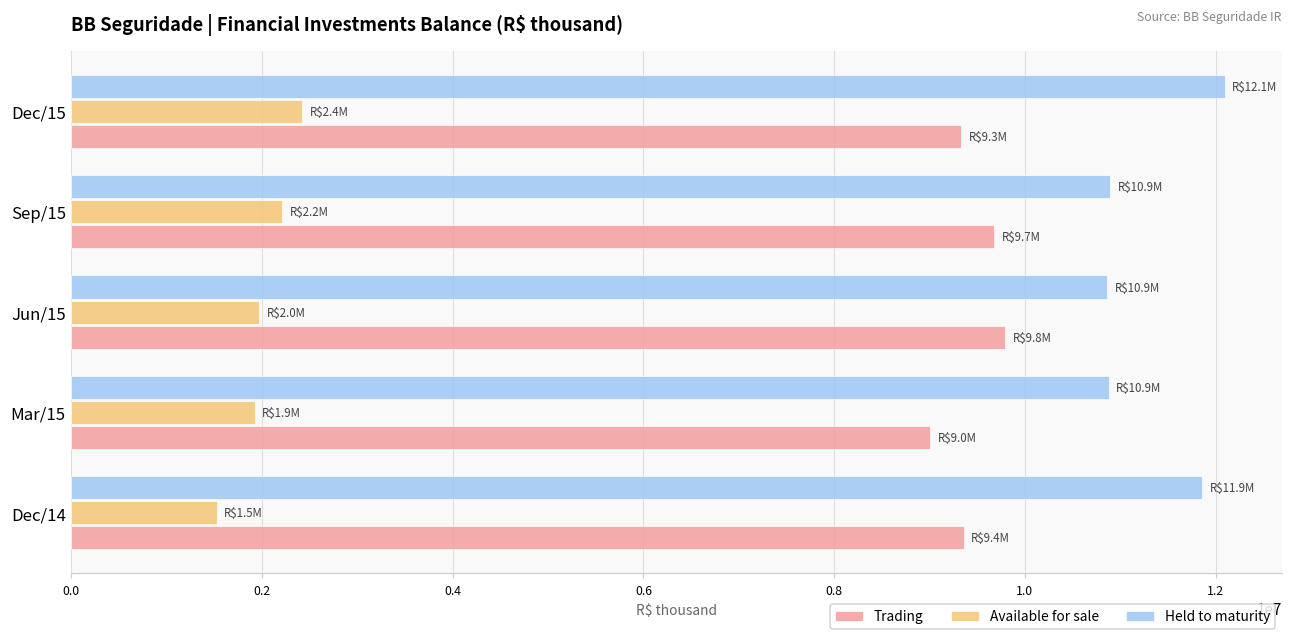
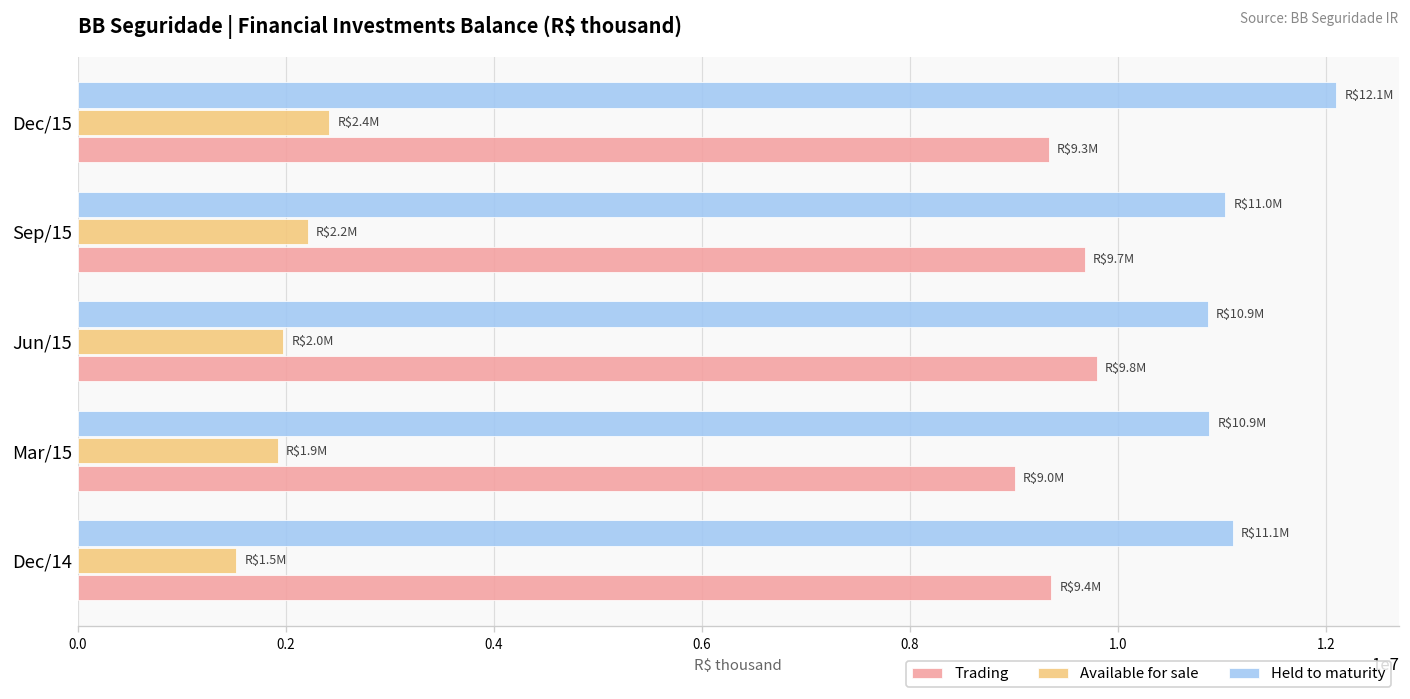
  {
    "Held to maturity": {
      "Dec/15": "$12.1M",
-     "Sep/15": "$10.9M",
+     "Sep/15": "$11.0M",
      "Jun/15": "$10.9M",
      "Mar/15": "$10.9M",
-     "Dec/14": "$11.9M"
+     "Dec/14": "$11.1M"
    }
  }
